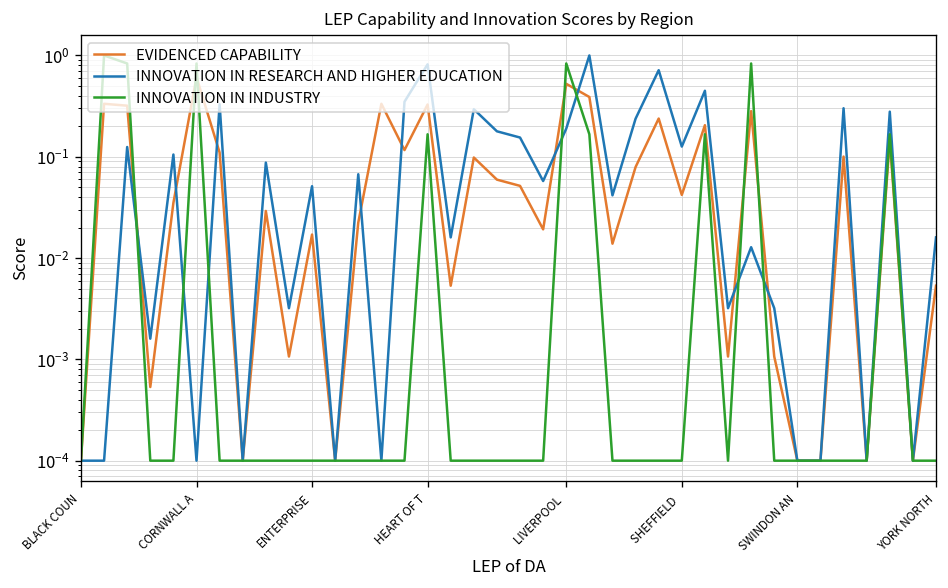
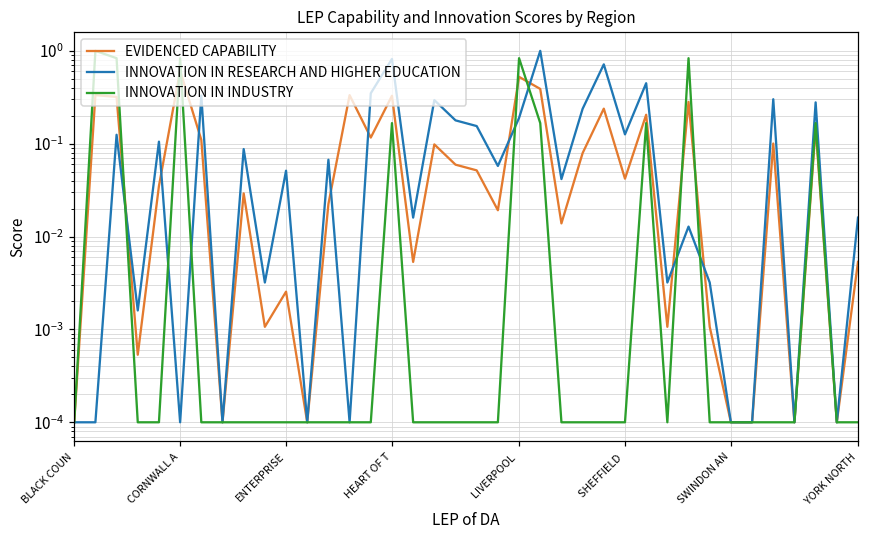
  {
    "EVIDENCED CAPABILITY": {
-     "ENTERPRISE": 0.017,
+     "ENTERPRISE": 0.0026,
      "LIVERPOOL": 0.5,
      "SHEFFIELD": 0.04,
      "YORK NORTH": 0.005
    },
    "INNOVATION IN RESEARCH AND HIGHER EDUCATION": {
      "CORNWALL A": 0.0001,
      "ENTERPRISE": 0.05,
      "LIVERPOOL": 0.19,
      "SHEFFIELD": 0.13,
      "YORK NORTH": 0.016
    },
    "INNOVATION IN INDUSTRY": {
      "ENTERPRISE": 0.0001,
      "HEART OF T": 0.17,
      "LIVERPOOL": 0.8,
      "SHEFFIELD": 0.0001,
      "YORK NORTH": 0.0001
    }
  }
